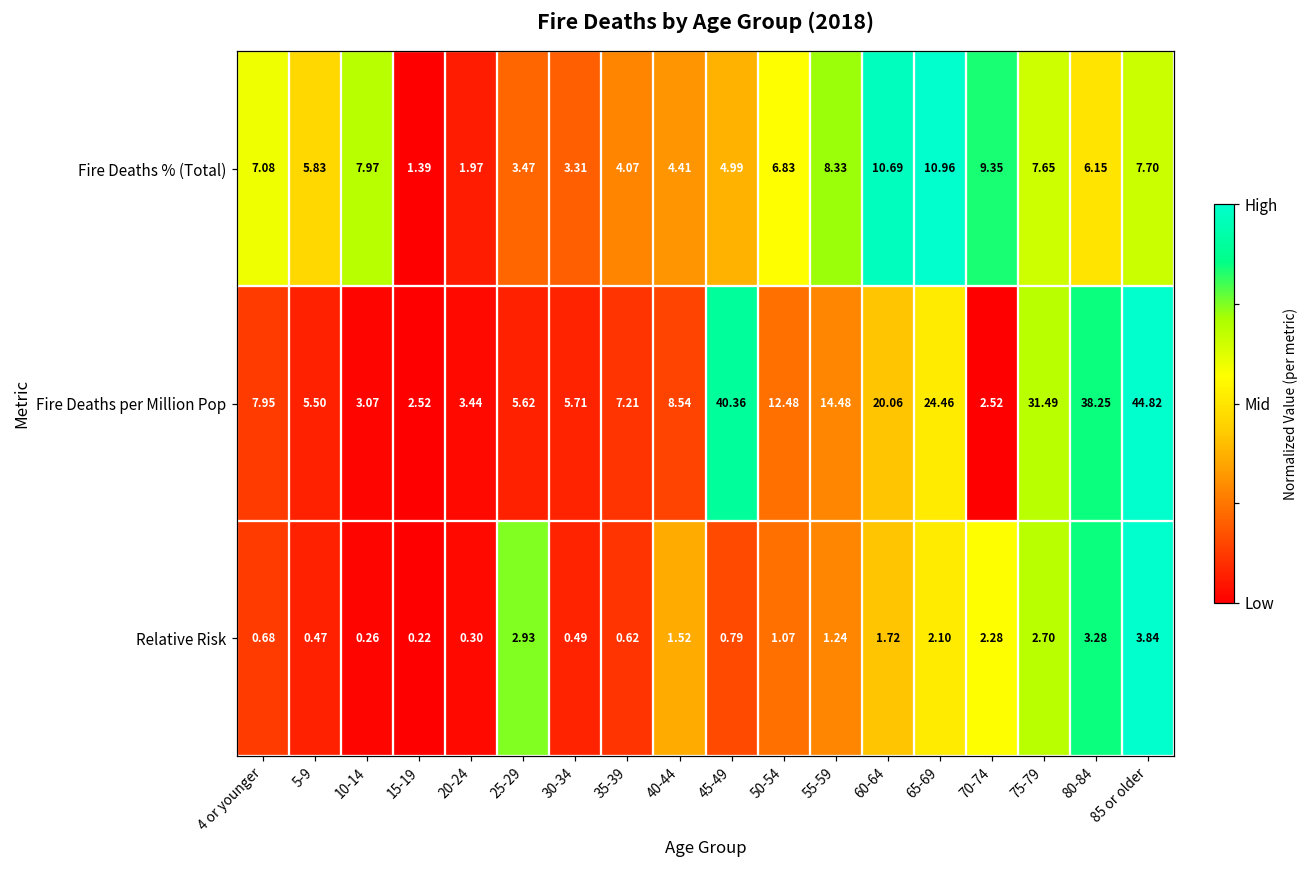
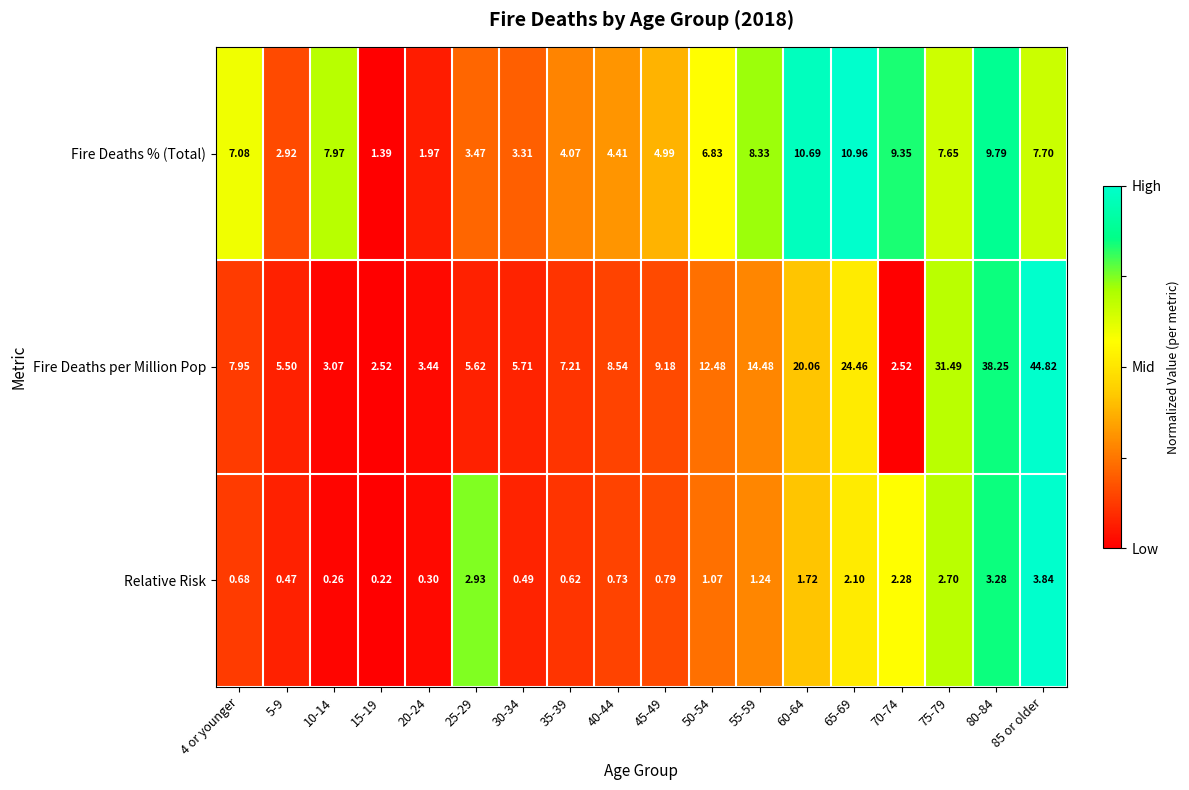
  {
    "Fire Deaths % (Total)": {
      "4 or younger": 7.08,
-     "5-9": 5.83,
+     "5-9": 2.92,
      "10-14": 7.97,
      "15-19": 1.39,
      "20-24": 1.97,
      "25-29": 3.47,
      "30-34": 3.31,
      "35-39": 4.07,
      "40-44": 4.41,
      "45-49": 4.99,
      "50-54": 6.83,
      "55-59": 8.33,
      "60-64": 10.69,
      "65-69": 10.96,
      "70-74": 9.35,
      "75-79": 7.65,
-     "80-84": 6.15,
+     "80-84": 9.79,
      "85 or older": 7.70
    },
    "Fire Deaths per Million Pop": {
      "4 or younger": 7.95,
      "5-9": 5.50,
      "10-14": 3.07,
      "15-19": 2.52,
      "20-24": 3.44,
      "25-29": 5.62,
      "30-34": 5.71,
      "35-39": 7.21,
      "40-44": 8.54,
-     "45-49": 40.36,
+     "45-49": 9.18,
      "50-54": 12.48,
      "55-59": 14.48,
      "60-64": 20.06,
      "65-69": 24.46,
      "70-74": 2.52,
      "75-79": 31.49,
      "80-84": 38.25,
      "85 or older": 44.82
    },
    "Relative Risk": {
      "4 or younger": 0.68,
      "5-9": 0.47,
      "10-14": 0.26,
      "15-19": 0.22,
      "20-24": 0.30,
      "25-29": 2.93,
      "30-34": 0.49,
      "35-39": 0.62,
-     "40-44": 1.52,
+     "40-44": 0.73,
      "45-49": 0.79,
      "50-54": 1.07,
      "55-59": 1.24,
      "60-64": 1.72,
      "65-69": 2.10,
      "70-74": 2.28,
      "75-79": 2.70,
      "80-84": 3.28,
      "85 or older": 3.84
    }
  }
